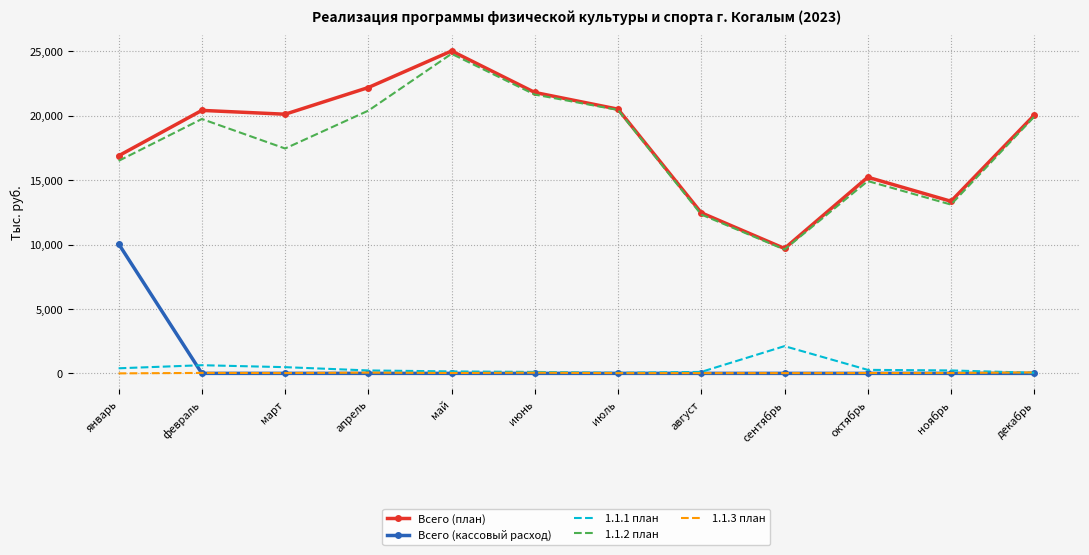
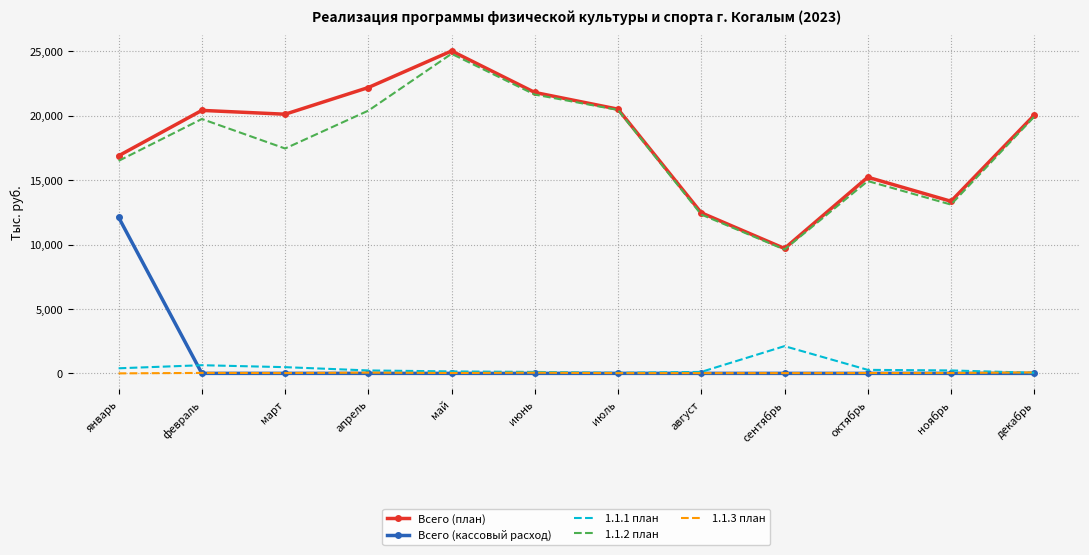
  {
    "Всего (план)": {
      "январь": "16,900",
      "февраль": "20,400",
      "март": "20,100",
      "апрель": "22,200",
      "май": "25,000",
      "октябрь": "15,200",
      "ноябрь": "13,400"
    },
    "Всего (кассовый расход)": {
-     "январь": "10,100"
+     "январь": "12,100"
    },
    "1.1.1 план": {
      "январь": "400",
      "февраль": "600",
      "март": "500",
      "сентябрь": "2,100",
      "октябрь": "300"
    },
    "1.1.2 план": {
      "январь": "16,500",
      "февраль": "19,700",
      "март": "17,500",
      "апрель": "20,400",
      "май": "24,800",
      "октябрь": "14,900",
      "ноябрь": "13,100"
    },
    "1.1.3 план": {
      "январь": "0"
    }
  }
